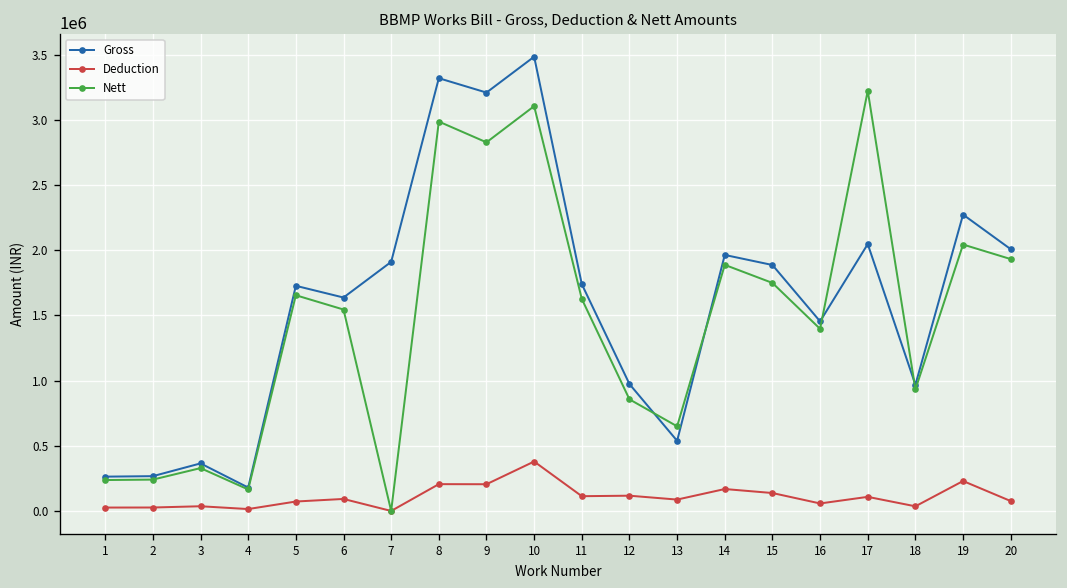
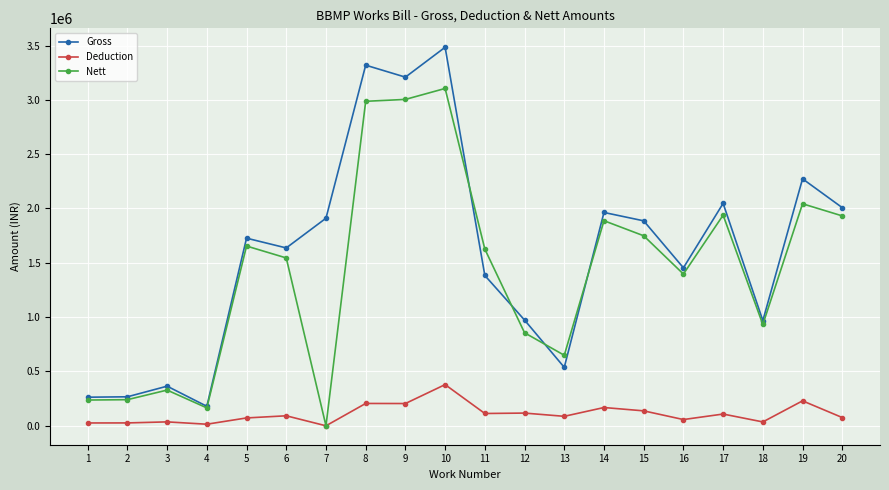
  {
    "Gross": {
      "1": 260000,
      "2": 270000,
      "3": 360000,
      "5": 1730000,
      "6": 1640000,
      "7": 1910000,
      "8": 3320000,
      "9": 3210000,
      "10": 3480000,
-     "11": 1740000,
+     "11": 1380000,
      "12": 970000,
      "13": 540000,
      "14": 1960000,
      "15": 1890000,
      "16": 1450000,
      "17": 2050000,
      "18": 970000,
      "19": 2270000,
      "20": 2010000
    },
    "Deduction": {
      "1": 30000,
      "2": 30000,
      "3": 40000,
      "4": 10000,
      "5": 70000,
      "6": 90000,
      "8": 210000,
      "9": 200000,
      "10": 380000,
      "11": 110000,
      "12": 120000,
      "13": 90000,
      "14": 170000,
      "15": 140000,
      "16": 60000,
      "17": 110000,
      "18": 40000,
      "19": 230000,
      "20": 80000
    },
    "Nett": {
      "1": 240000,
      "2": 240000,
      "3": 330000,
      "5": 1650000,
      "6": 1540000,
      "8": 2990000,
-     "9": 2830000,
+     "9": 3000000,
      "10": 3100000,
      "11": 1630000,
      "12": 860000,
      "13": 650000,
      "14": 1890000,
      "15": 1750000,
      "16": 1400000,
-     "17": 3220000,
+     "17": 1940000,
      "18": 930000,
      "19": 2040000,
      "20": 1930000
    }
  }
